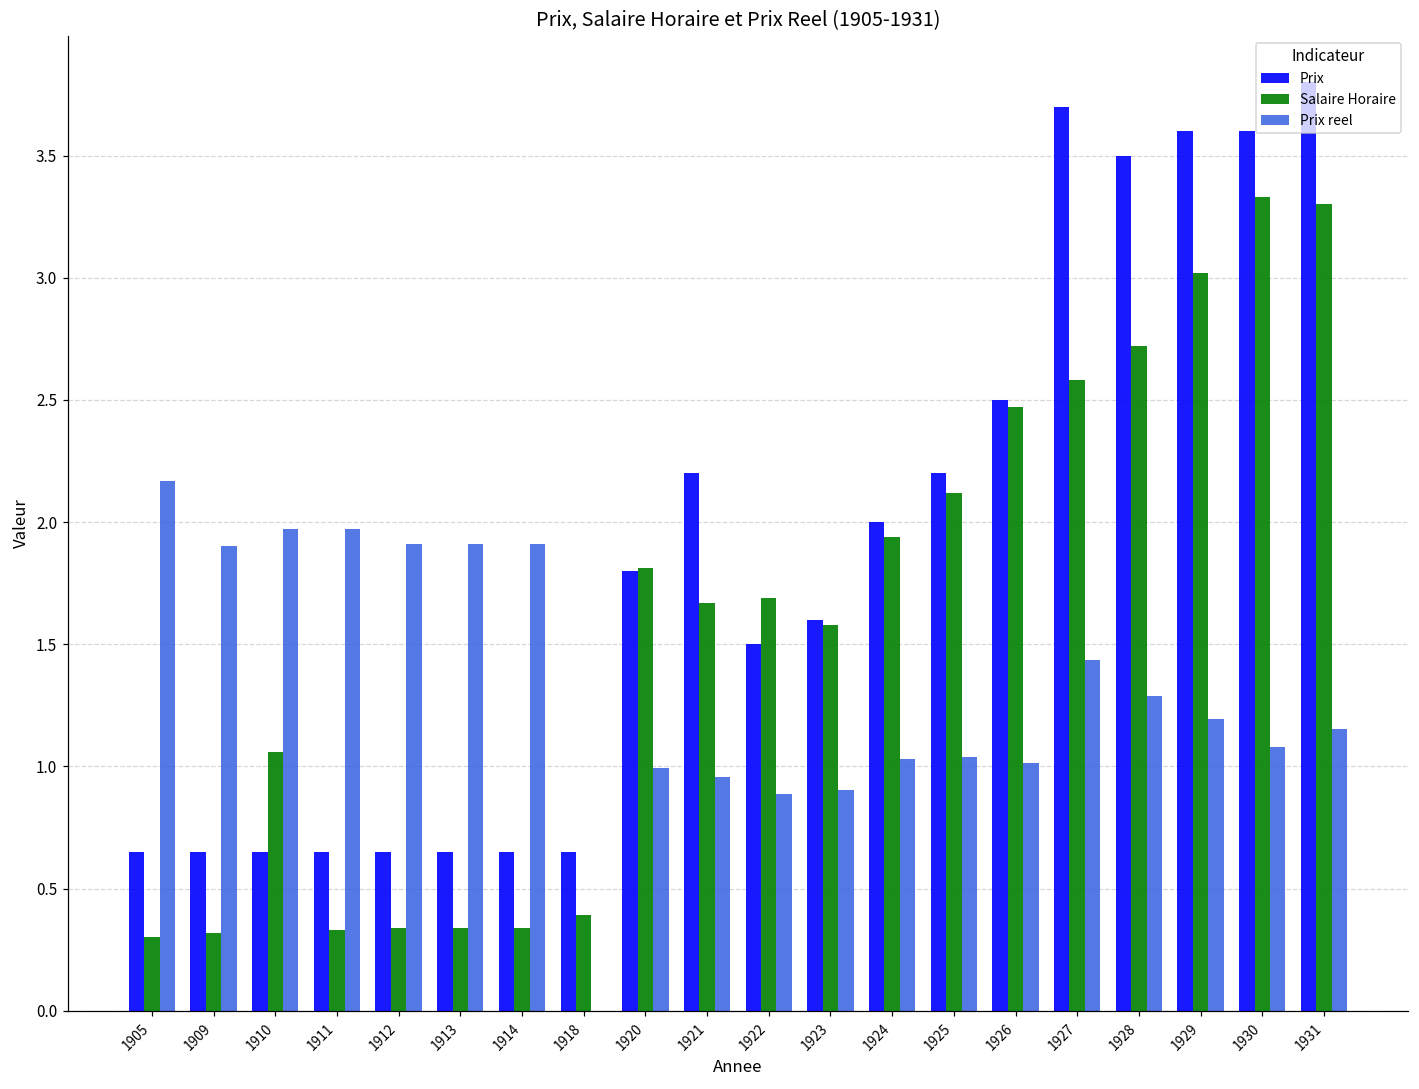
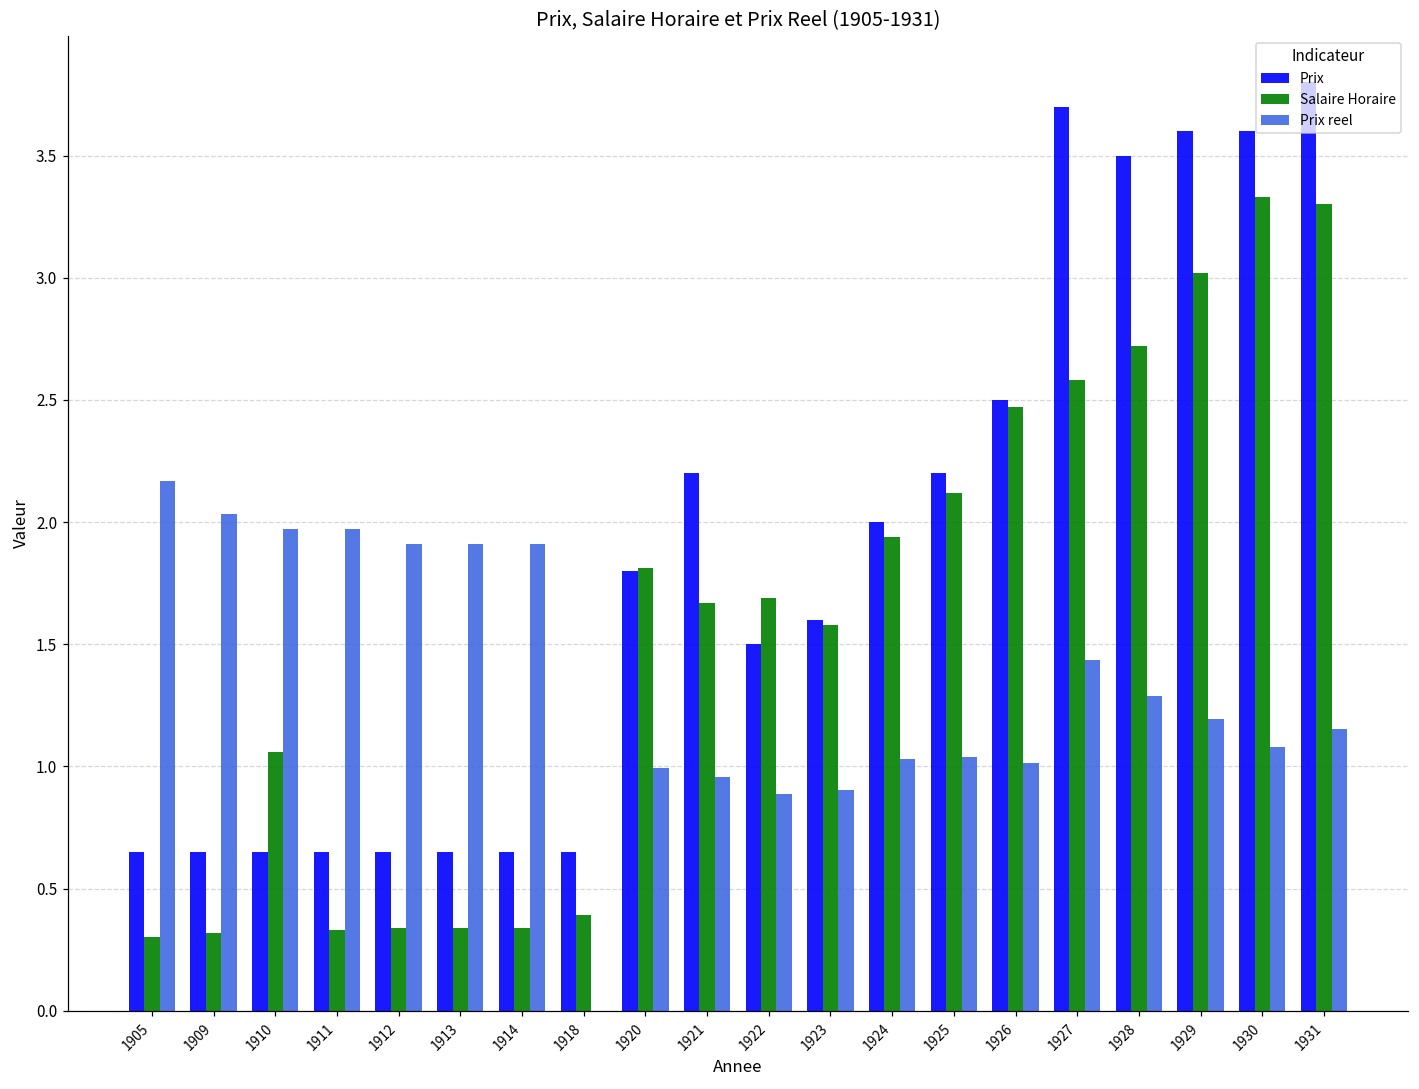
  {
    "Prix": {
      "1905": 0.65,
      "1909": 0.65,
      "1910": 0.65,
      "1911": 0.65,
      "1912": 0.65,
      "1913": 0.65,
      "1914": 0.65,
      "1918": 0.65,
      "1920": 1.80,
      "1921": 2.20,
      "1922": 1.50,
      "1923": 1.60,
      "1924": 2.00,
      "1925": 2.20,
      "1926": 2.50,
      "1927": 3.70,
      "1928": 3.50,
      "1929": 3.60,
      "1930": 3.60
    },
    "Salaire Horaire": {
      "1905": 0.30,
      "1909": 0.32,
      "1910": 1.06,
      "1911": 0.33,
      "1912": 0.34,
      "1913": 0.34,
      "1914": 0.34,
      "1918": 0.39,
      "1920": 1.81,
      "1921": 1.67,
      "1922": 1.69,
      "1923": 1.58,
      "1924": 1.94,
      "1925": 2.12,
      "1926": 2.47,
      "1927": 2.58,
      "1928": 2.72,
      "1929": 3.02,
      "1930": 3.33,
      "1931": 3.30
    },
    "Prix reel": {
      "1905": 2.17,
-     "1909": 1.90,
+     "1909": 2.03,
      "1910": 1.97,
      "1911": 1.97,
      "1912": 1.91,
      "1913": 1.91,
      "1914": 1.91,
      "1918": 0.00,
      "1920": 0.99,
      "1921": 0.96,
      "1922": 0.89,
      "1923": 0.90,
      "1924": 1.03,
      "1925": 1.04,
      "1926": 1.01,
      "1927": 1.43,
      "1928": 1.29,
      "1929": 1.19,
      "1930": 1.08,
      "1931": 1.15
    }
  }
